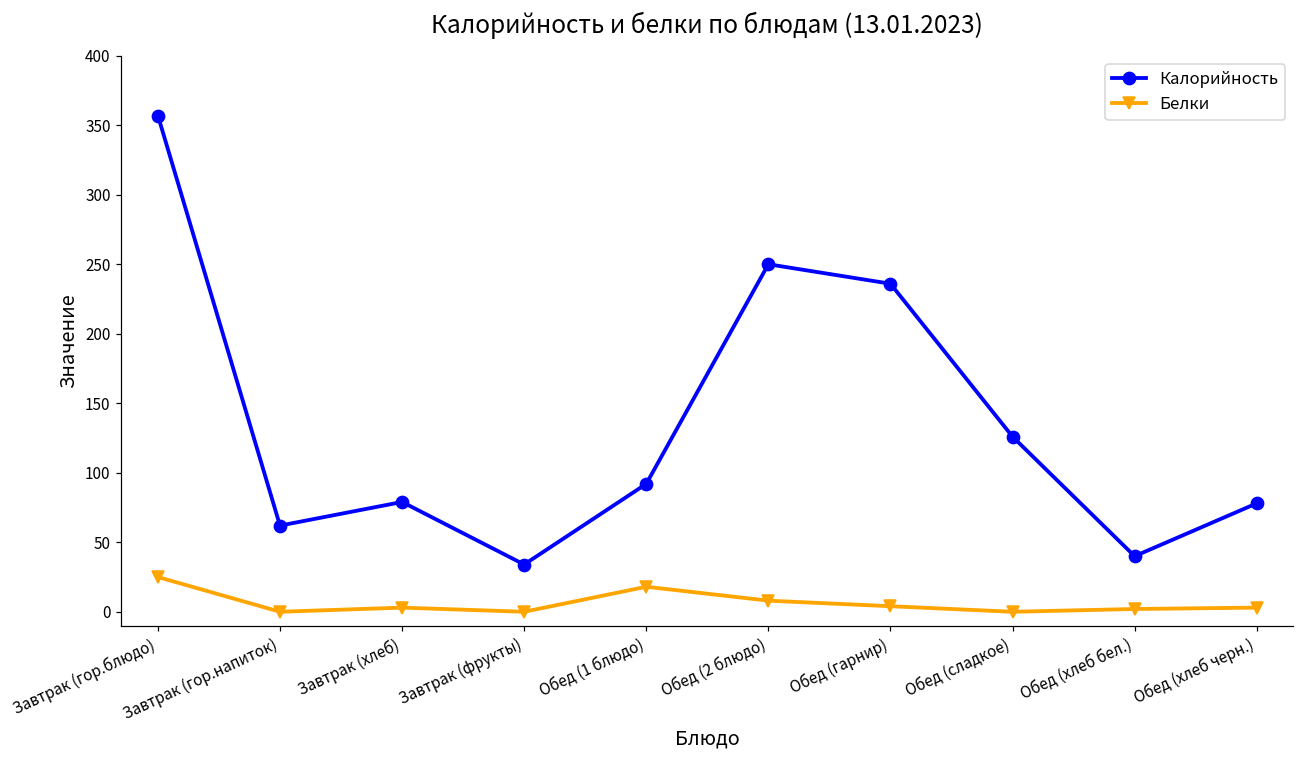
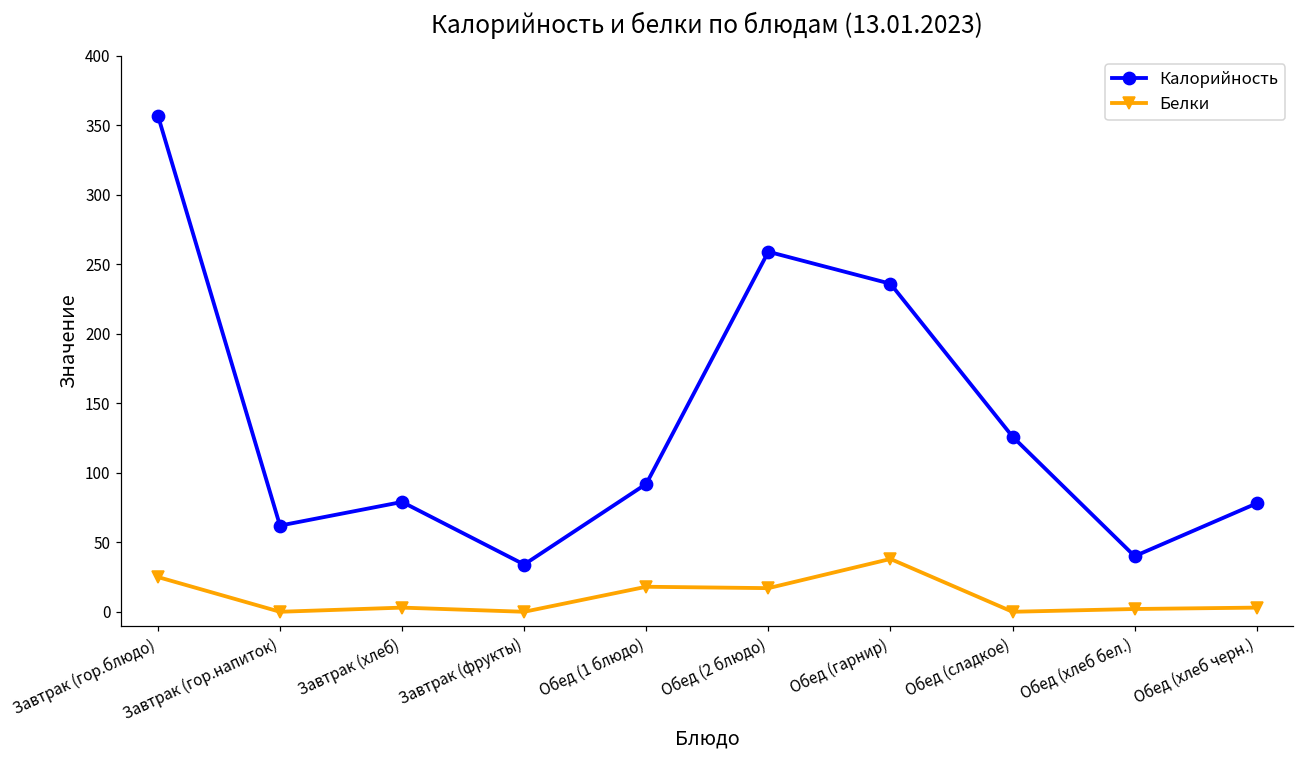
  {
    "Калорийность": {
      "Завтрак (гор.блюдо)": 357,
      "Завтрак (гор.напиток)": 62,
      "Завтрак (хлеб)": 79,
      "Завтрак (фрукты)": 34,
      "Обед (1 блюдо)": 92,
-     "Обед (2 блюдо)": 250,
+     "Обед (2 блюдо)": 259,
      "Обед (гарнир)": 236,
      "Обед (сладкое)": 126,
      "Обед (хлеб бел.)": 40,
      "Обед (хлеб черн.)": 78
    },
    "Белки": {
      "Завтрак (гор.блюдо)": 25,
      "Завтрак (гор.напиток)": 0,
      "Завтрак (хлеб)": 3,
      "Завтрак (фрукты)": 0,
      "Обед (1 блюдо)": 18,
-     "Обед (2 блюдо)": 8,
-     "Обед (гарнир)": 4,
+     "Обед (2 блюдо)": 17,
+     "Обед (гарнир)": 38,
      "Обед (сладкое)": 0,
      "Обед (хлеб бел.)": 2,
      "Обед (хлеб черн.)": 3
    }
  }
